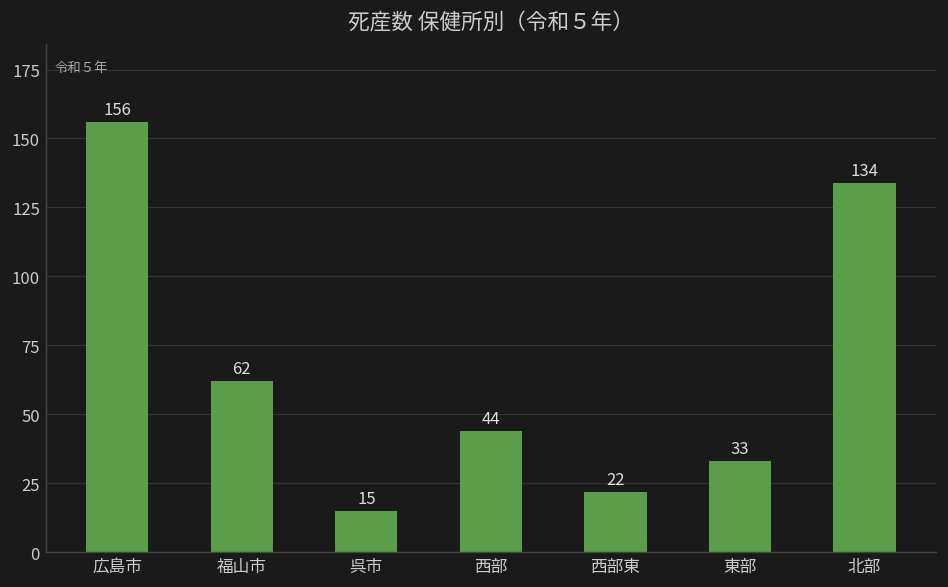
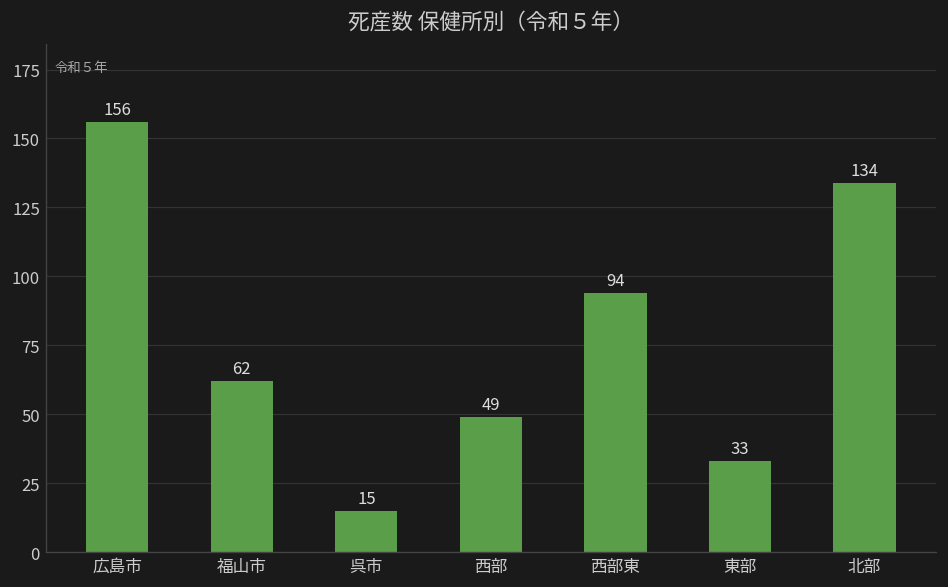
  {
    "広島市": 156,
    "福山市": 62,
    "呉市": 15,
-   "西部": 44,
-   "西部東": 22,
+   "西部": 49,
+   "西部東": 94,
    "東部": 33,
    "北部": 134
  }
